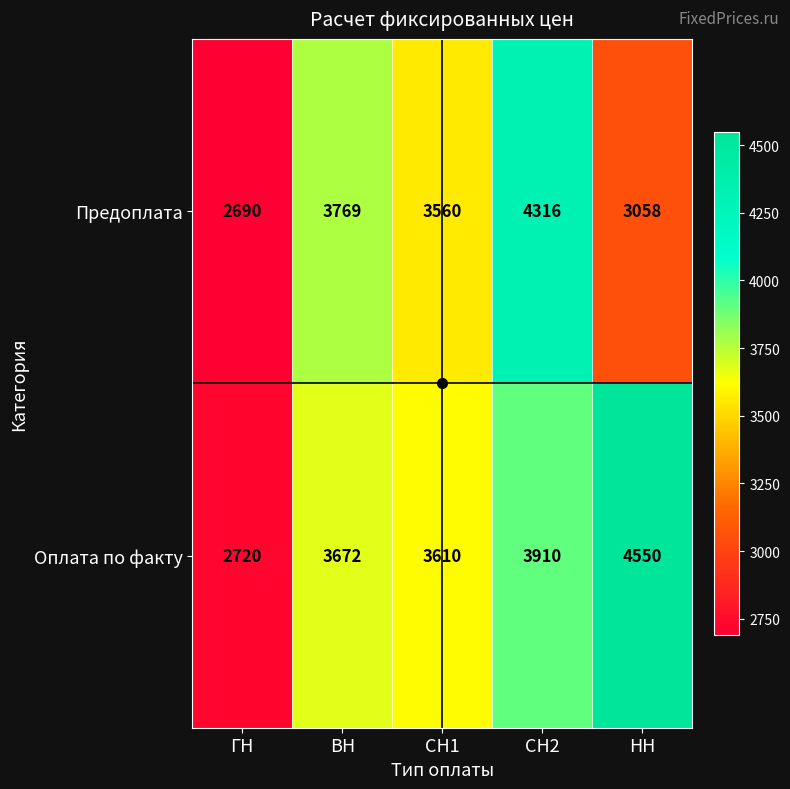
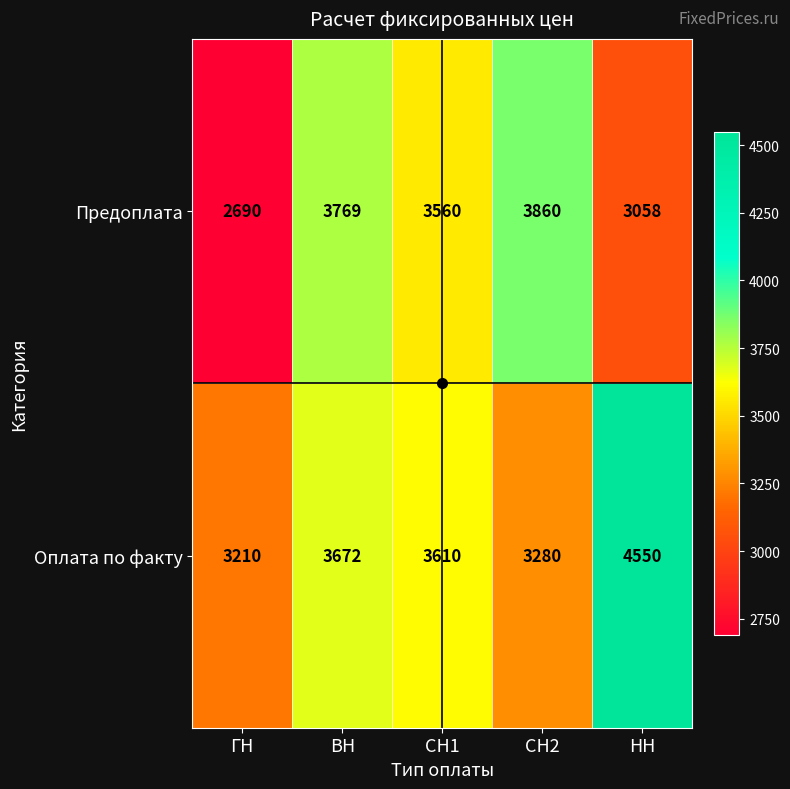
  {
    "Предоплата": {
      "ГН": 2690,
      "ВН": 3769,
      "СН1": 3560,
-     "СН2": 4316,
+     "СН2": 3860,
      "НН": 3058
    },
    "Оплата по факту": {
-     "ГН": 2720,
+     "ГН": 3210,
      "ВН": 3672,
      "СН1": 3610,
-     "СН2": 3910,
+     "СН2": 3280,
      "НН": 4550
    }
  }
